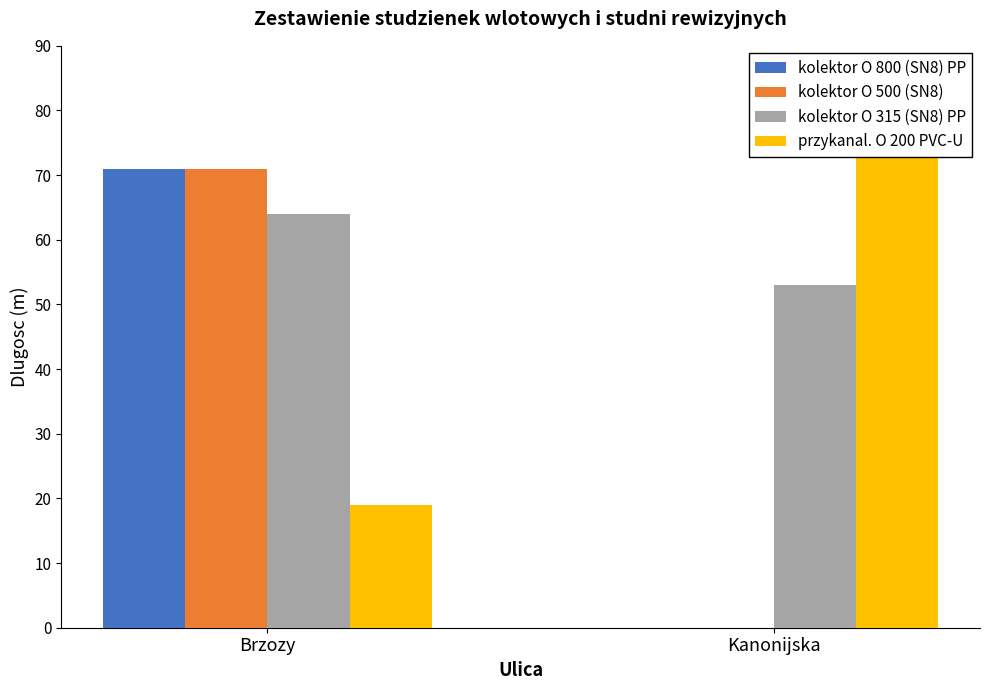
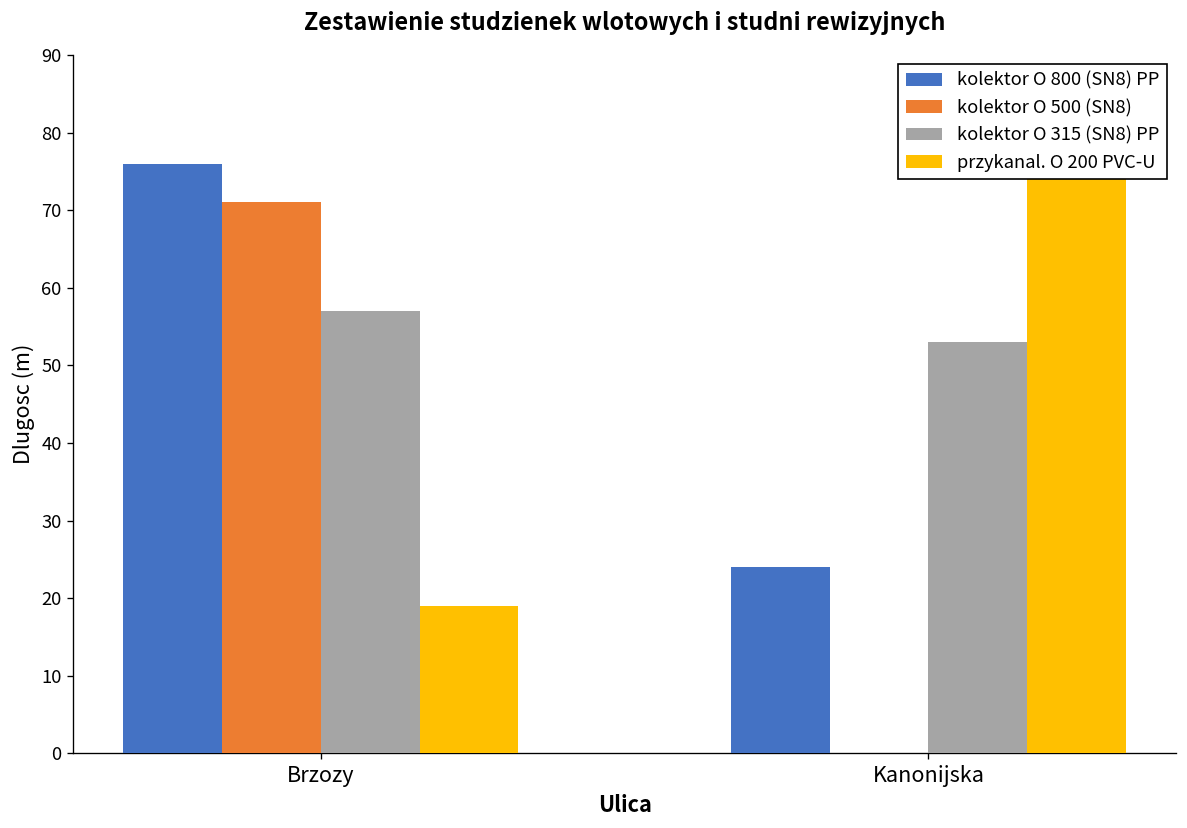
  {
    "kolektor O 800 (SN8) PP": {
-     "Brzozy": 71,
-     "Kanonijska": 0
+     "Brzozy": 76,
+     "Kanonijska": 24
    },
    "kolektor O 500 (SN8)": {
      "Brzozy": 71,
      "Kanonijska": 0
    },
    "kolektor O 315 (SN8) PP": {
-     "Brzozy": 64,
+     "Brzozy": 57,
      "Kanonijska": 53
    },
    "przykanal. O 200 PVC-U": {
      "Brzozy": 19
    }
  }
